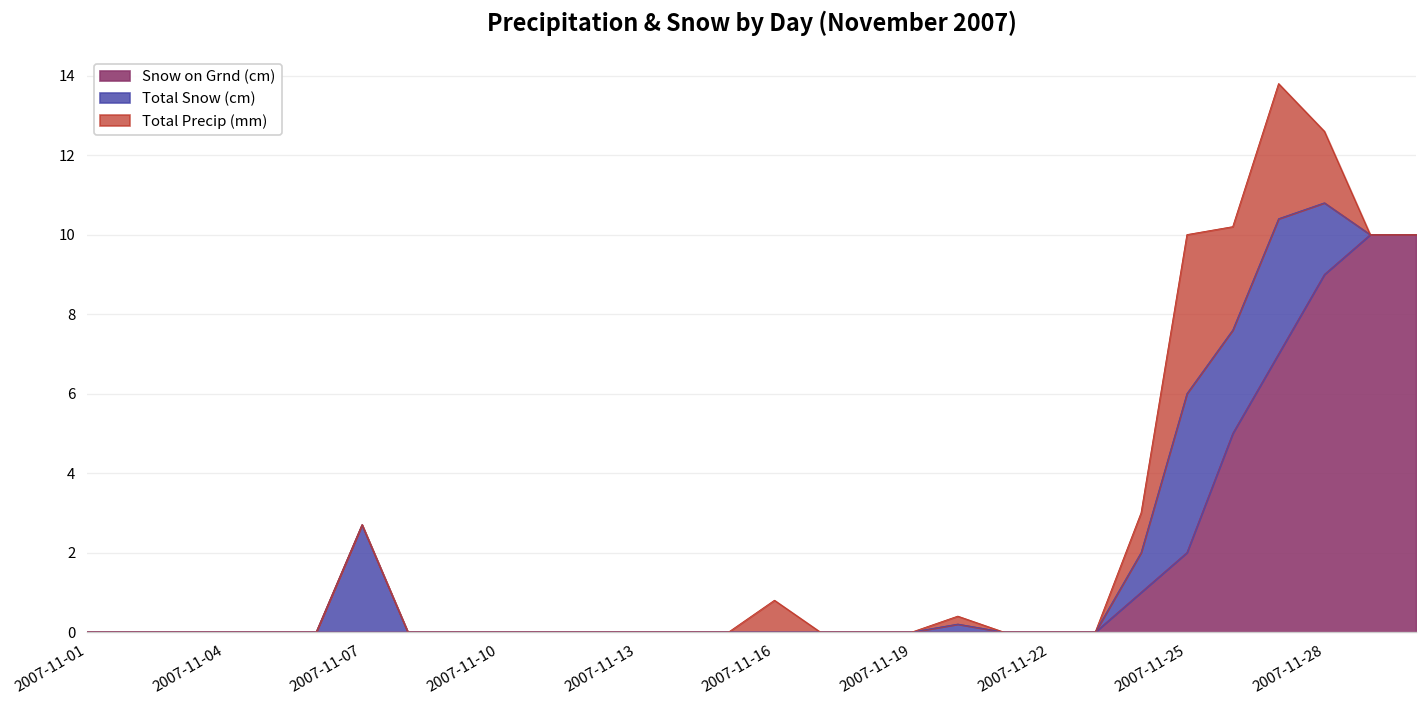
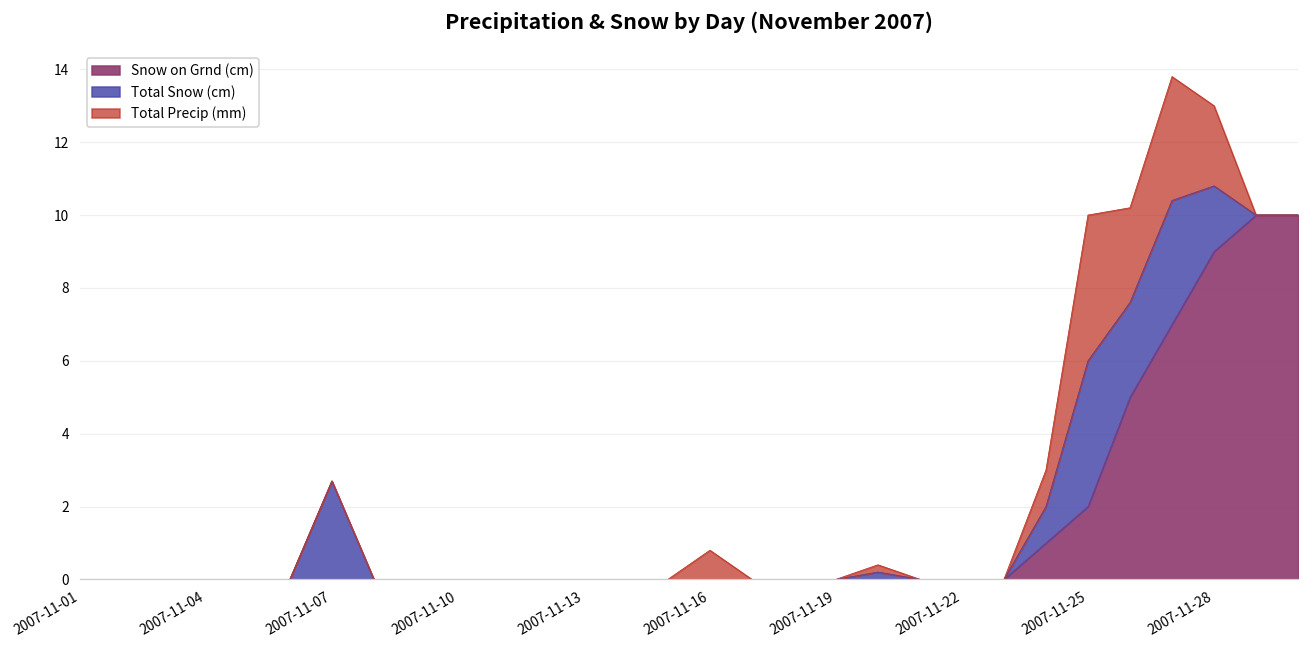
  {
    "Snow on Grnd (cm)": {
      "2007-11-07": 0.0,
      "2007-11-25": 2.0,
      "2007-11-28": 9.0
    },
    "Total Snow (cm)": {
      "2007-11-25": 4.0,
      "2007-11-28": 1.8
    },
    "Total Precip (mm)": {
      "2007-11-16": 0.8,
      "2007-11-25": 4.0,
-     "2007-11-28": 1.8
+     "2007-11-28": 2.2
    }
  }
